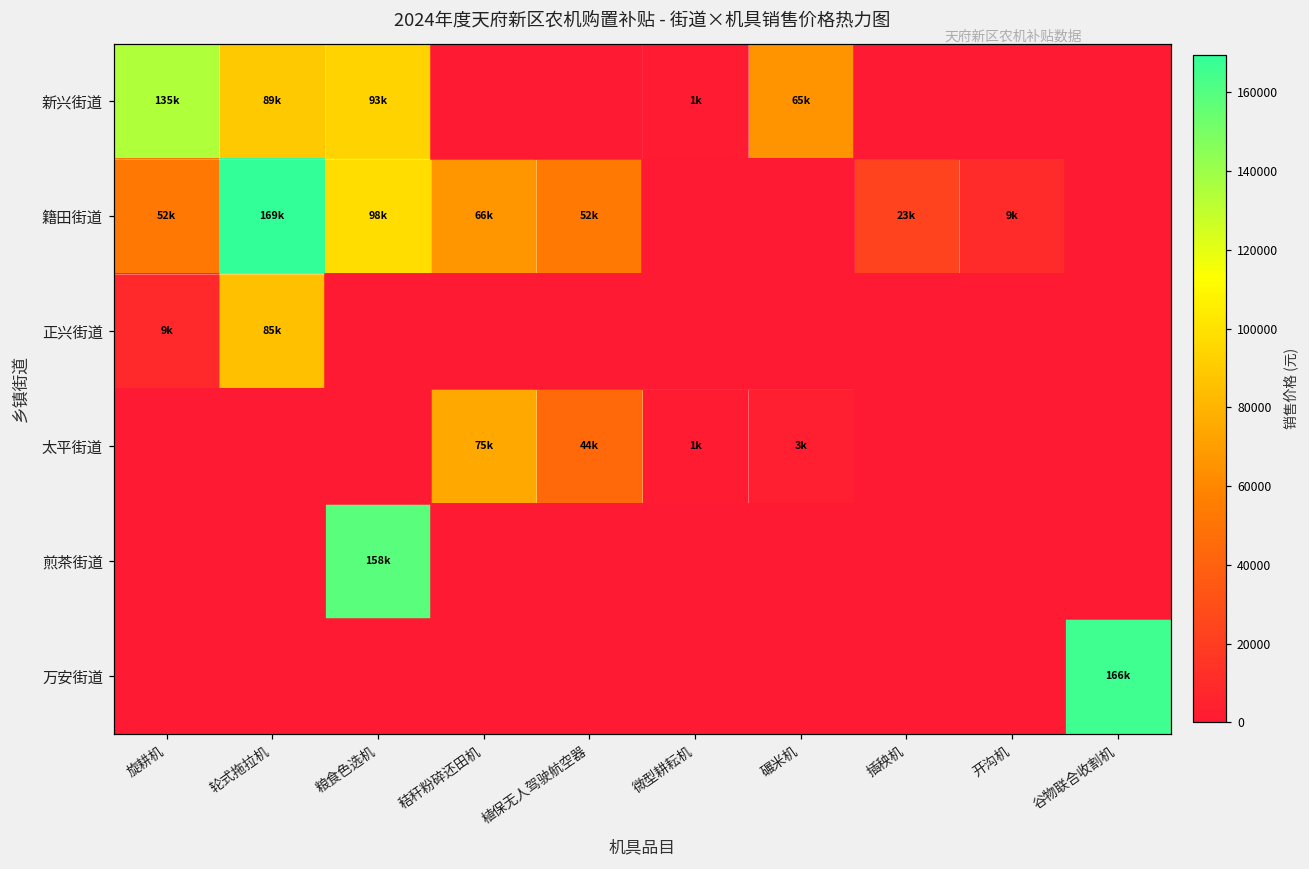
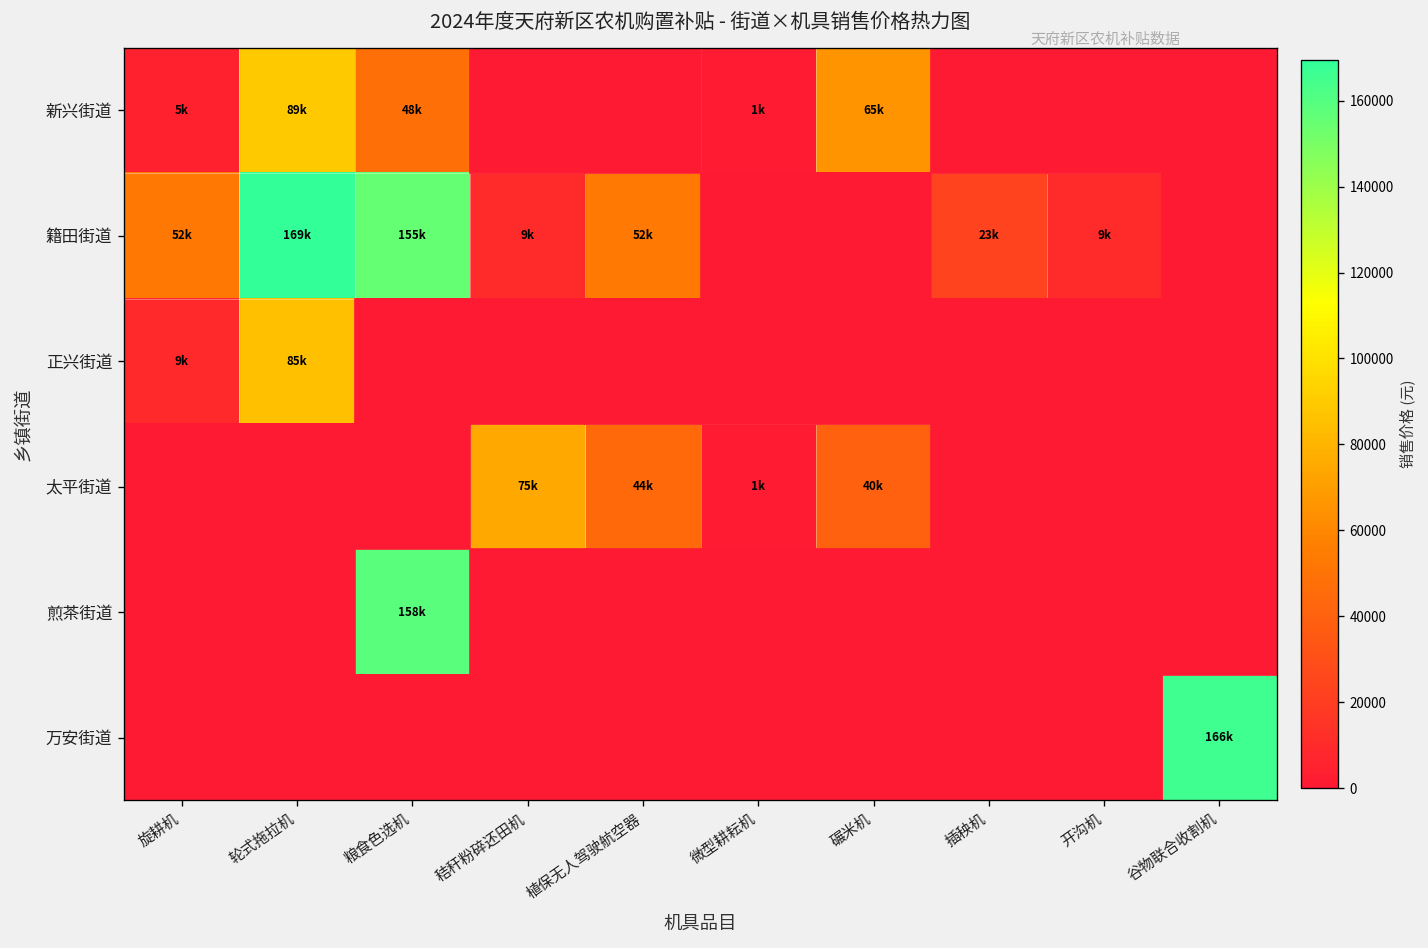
  {
    "新兴街道": {
-     "旋耕机": "135k",
+     "旋耕机": "5k",
      "轮式拖拉机": "89k",
-     "粮食色选机": "93k",
+     "粮食色选机": "48k",
      "微型耕耘机": "1k",
      "碾米机": "65k"
    },
    "籍田街道": {
      "旋耕机": "52k",
      "轮式拖拉机": "169k",
-     "粮食色选机": "98k",
-     "秸秆粉碎还田机": "66k",
+     "粮食色选机": "155k",
+     "秸秆粉碎还田机": "9k",
      "植保无人驾驶航空器": "52k",
      "插秧机": "23k",
      "开沟机": "9k"
    },
    "正兴街道": {
      "旋耕机": "9k",
      "轮式拖拉机": "85k"
    },
    "太平街道": {
      "秸秆粉碎还田机": "75k",
      "植保无人驾驶航空器": "44k",
      "微型耕耘机": "1k",
-     "碾米机": "3k"
+     "碾米机": "40k"
    },
    "煎茶街道": {
      "粮食色选机": "158k"
    },
    "万安街道": {
      "谷物联合收割机": "166k"
    }
  }
